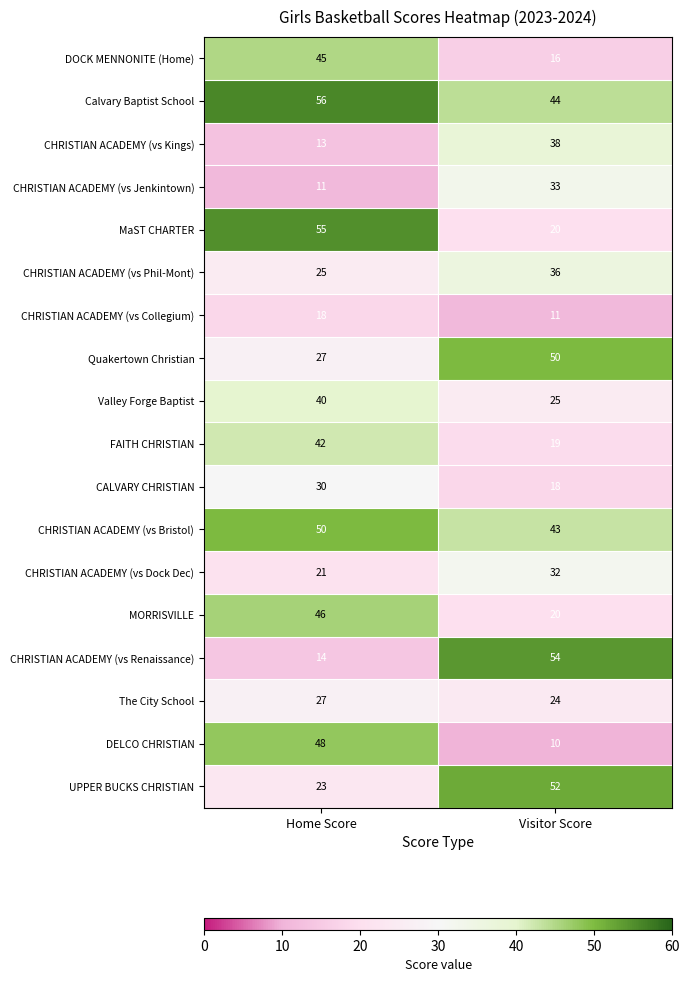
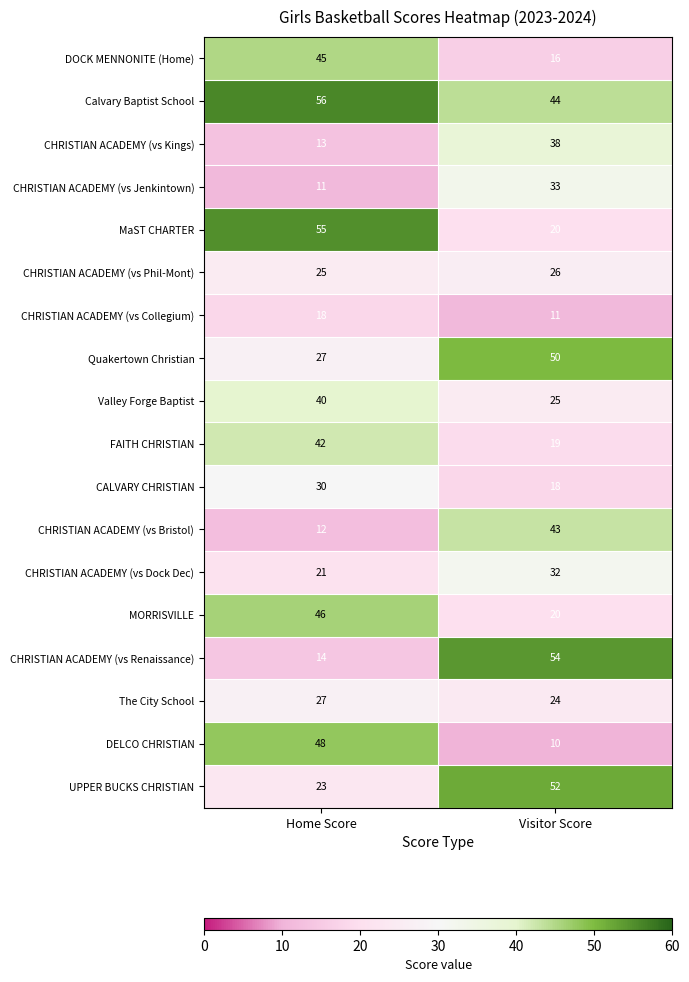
  {
    "DOCK MENNONITE (Home)": {
      "Home Score": 45,
      "Visitor Score": 16
    },
    "Calvary Baptist School": {
      "Home Score": 56,
      "Visitor Score": 44
    },
    "CHRISTIAN ACADEMY (vs Kings)": {
      "Home Score": 13,
      "Visitor Score": 38
    },
    "CHRISTIAN ACADEMY (vs Jenkintown)": {
      "Home Score": 11,
      "Visitor Score": 33
    },
    "MaST CHARTER": {
      "Home Score": 55
    },
    "CHRISTIAN ACADEMY (vs Phil-Mont)": {
      "Home Score": 25,
-     "Visitor Score": 36
+     "Visitor Score": 26
    },
    "CHRISTIAN ACADEMY (vs Collegium)": {
      "Visitor Score": 11
    },
    "Quakertown Christian": {
      "Home Score": 27,
      "Visitor Score": 50
    },
    "Valley Forge Baptist": {
      "Home Score": 40,
      "Visitor Score": 25
    },
    "FAITH CHRISTIAN": {
      "Home Score": 42
    },
    "CALVARY CHRISTIAN": {
      "Home Score": 30
    },
    "CHRISTIAN ACADEMY (vs Bristol)": {
-     "Home Score": 50,
+     "Home Score": 12,
      "Visitor Score": 43
    },
    "CHRISTIAN ACADEMY (vs Dock Dec)": {
      "Home Score": 21,
      "Visitor Score": 32
    },
    "MORRISVILLE": {
      "Home Score": 46
    },
    "CHRISTIAN ACADEMY (vs Renaissance)": {
      "Home Score": 14,
      "Visitor Score": 54
    },
    "The City School": {
      "Home Score": 27,
      "Visitor Score": 24
    },
    "DELCO CHRISTIAN": {
      "Home Score": 48,
      "Visitor Score": 10
    },
    "UPPER BUCKS CHRISTIAN": {
      "Home Score": 23,
      "Visitor Score": 52
    }
  }
